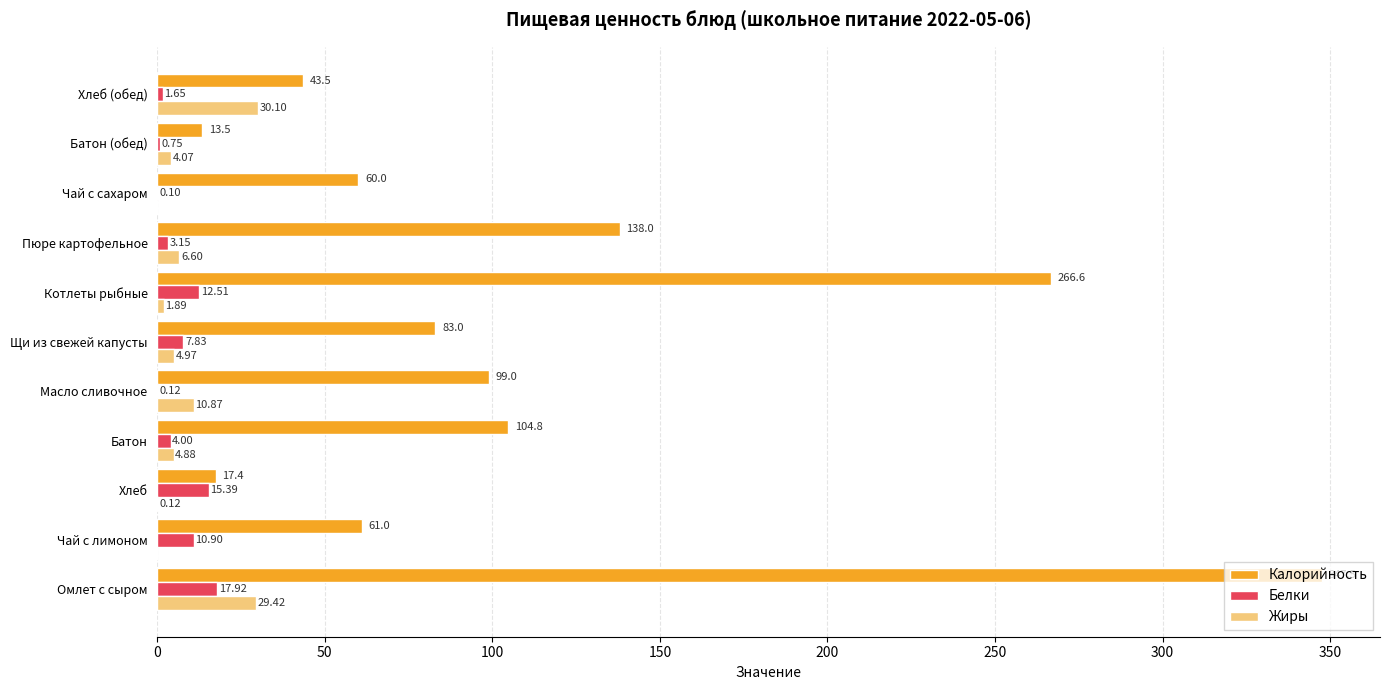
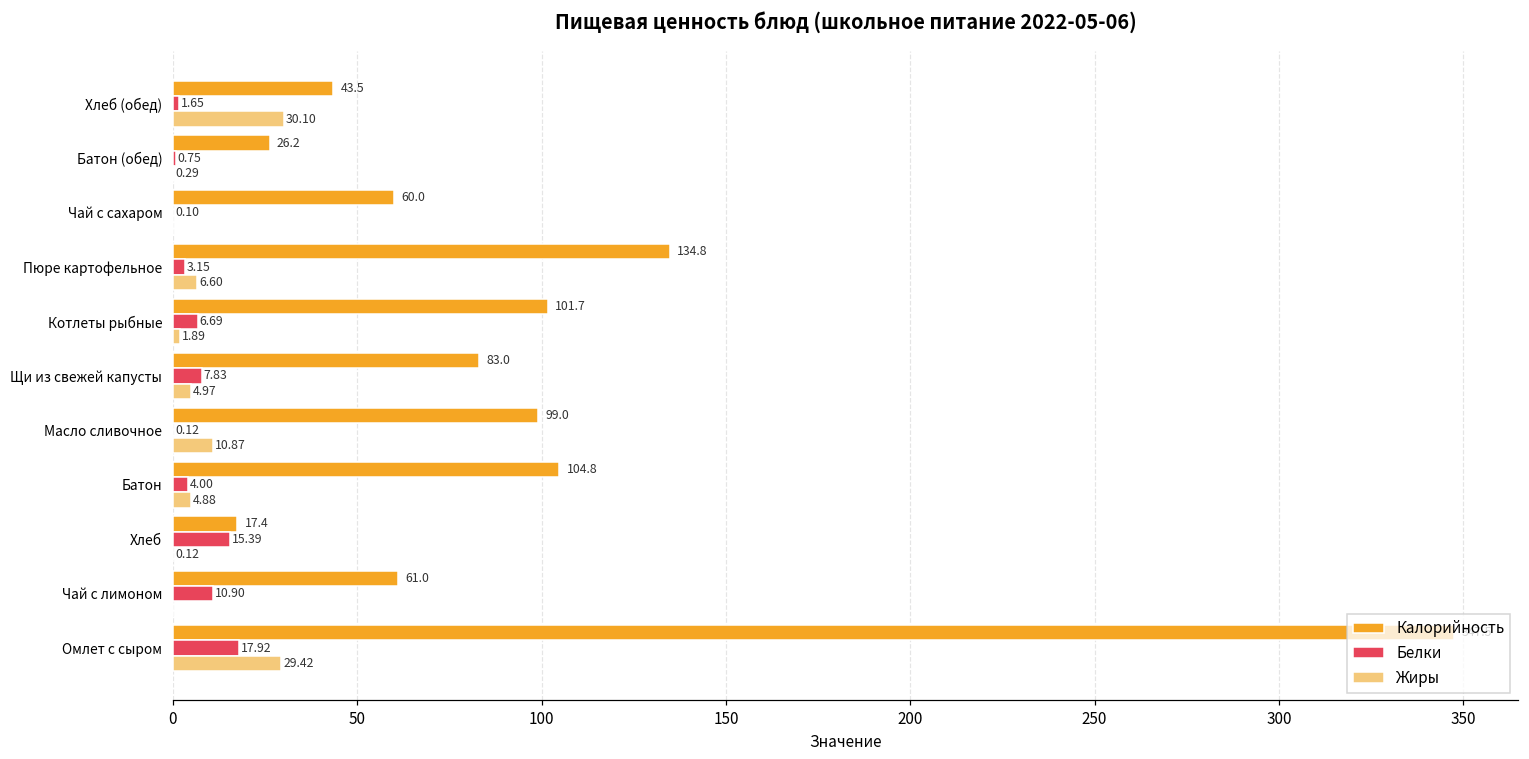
  {
    "Калорийность": {
      "Хлеб (обед)": 43.5,
-     "Батон (обед)": 13.5,
+     "Батон (обед)": 26.2,
      "Чай с сахаром": 60.0,
-     "Пюре картофельное": 138.0,
-     "Котлеты рыбные": 266.6,
+     "Пюре картофельное": 134.8,
+     "Котлеты рыбные": 101.7,
      "Щи из свежей капусты": 83.0,
      "Масло сливочное": 99.0,
      "Батон": 104.8,
      "Хлеб": 17.4,
      "Чай с лимоном": 61.0
    },
    "Белки": {
      "Хлеб (обед)": 1.65,
      "Батон (обед)": 0.75,
      "Чай с сахаром": 0.10,
      "Пюре картофельное": 3.15,
-     "Котлеты рыбные": 12.51,
+     "Котлеты рыбные": 6.69,
      "Щи из свежей капусты": 7.83,
      "Масло сливочное": 0.12,
      "Батон": 4.00,
      "Хлеб": 15.39,
      "Чай с лимоном": 10.90,
      "Омлет с сыром": 17.92
    },
    "Жиры": {
      "Хлеб (обед)": 30.10,
-     "Батон (обед)": 4.07,
+     "Батон (обед)": 0.29,
      "Пюре картофельное": 6.60,
      "Котлеты рыбные": 1.89,
      "Щи из свежей капусты": 4.97,
      "Масло сливочное": 10.87,
      "Батон": 4.88,
      "Хлеб": 0.12,
      "Омлет с сыром": 29.42
    }
  }
